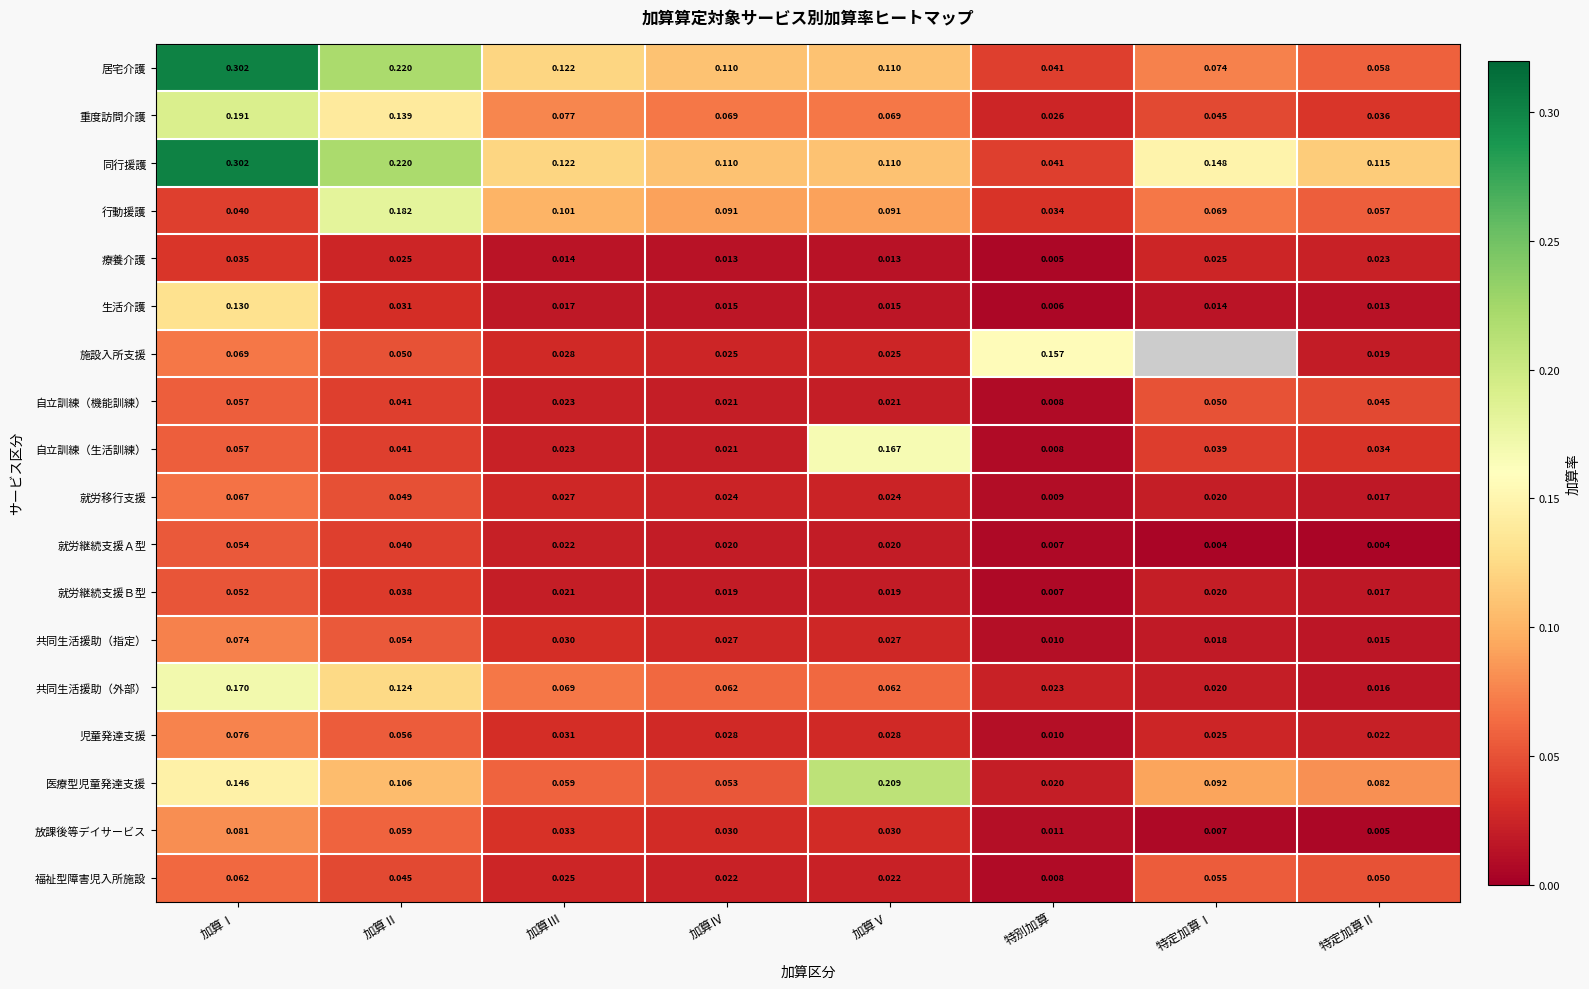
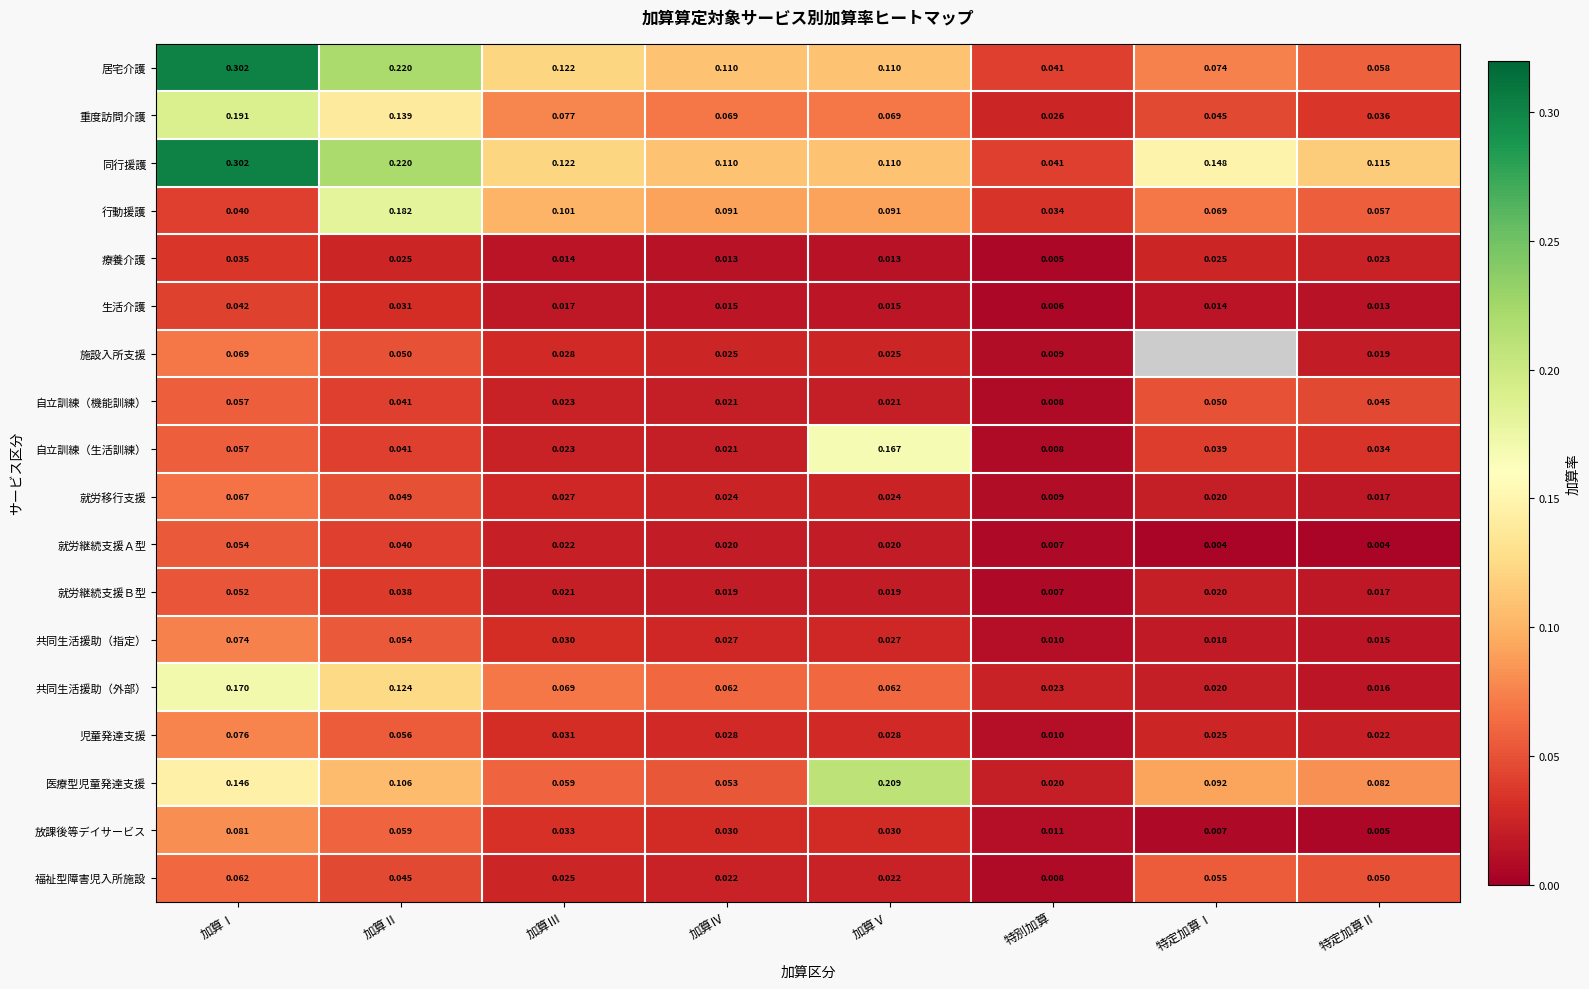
  {
    "居宅介護": {
      "加算Ⅰ": 0.302,
      "加算Ⅱ": 0.220,
      "加算Ⅲ": 0.122,
      "加算Ⅳ": 0.110,
      "加算Ⅴ": 0.110,
      "特別加算": 0.041,
      "特定加算Ⅰ": 0.074,
      "特定加算Ⅱ": 0.058
    },
    "重度訪問介護": {
      "加算Ⅰ": 0.191,
      "加算Ⅱ": 0.139,
      "加算Ⅲ": 0.077,
      "加算Ⅳ": 0.069,
      "加算Ⅴ": 0.069,
      "特別加算": 0.026,
      "特定加算Ⅰ": 0.045,
      "特定加算Ⅱ": 0.036
    },
    "同行援護": {
      "加算Ⅰ": 0.302,
      "加算Ⅱ": 0.220,
      "加算Ⅲ": 0.122,
      "加算Ⅳ": 0.110,
      "加算Ⅴ": 0.110,
      "特別加算": 0.041,
      "特定加算Ⅰ": 0.148,
      "特定加算Ⅱ": 0.115
    },
    "行動援護": {
      "加算Ⅰ": 0.040,
      "加算Ⅱ": 0.182,
      "加算Ⅲ": 0.101,
      "加算Ⅳ": 0.091,
      "加算Ⅴ": 0.091,
      "特別加算": 0.034,
      "特定加算Ⅰ": 0.069,
      "特定加算Ⅱ": 0.057
    },
    "療養介護": {
      "加算Ⅰ": 0.035,
      "加算Ⅱ": 0.025,
      "加算Ⅲ": 0.014,
      "加算Ⅳ": 0.013,
      "加算Ⅴ": 0.013,
      "特別加算": 0.005,
      "特定加算Ⅰ": 0.025,
      "特定加算Ⅱ": 0.023
    },
    "生活介護": {
-     "加算Ⅰ": 0.130,
+     "加算Ⅰ": 0.042,
      "加算Ⅱ": 0.031,
      "加算Ⅲ": 0.017,
      "加算Ⅳ": 0.015,
      "加算Ⅴ": 0.015,
      "特別加算": 0.006,
      "特定加算Ⅰ": 0.014,
      "特定加算Ⅱ": 0.013
    },
    "施設入所支援": {
      "加算Ⅰ": 0.069,
      "加算Ⅱ": 0.050,
      "加算Ⅲ": 0.028,
      "加算Ⅳ": 0.025,
      "加算Ⅴ": 0.025,
-     "特別加算": 0.157,
+     "特別加算": 0.009,
      "特定加算Ⅱ": 0.019
    },
    "自立訓練（機能訓練）": {
      "加算Ⅰ": 0.057,
      "加算Ⅱ": 0.041,
      "加算Ⅲ": 0.023,
      "加算Ⅳ": 0.021,
      "加算Ⅴ": 0.021,
      "特別加算": 0.008,
      "特定加算Ⅰ": 0.050,
      "特定加算Ⅱ": 0.045
    },
    "自立訓練（生活訓練）": {
      "加算Ⅰ": 0.057,
      "加算Ⅱ": 0.041,
      "加算Ⅲ": 0.023,
      "加算Ⅳ": 0.021,
      "加算Ⅴ": 0.167,
      "特別加算": 0.008,
      "特定加算Ⅰ": 0.039,
      "特定加算Ⅱ": 0.034
    },
    "就労移行支援": {
      "加算Ⅰ": 0.067,
      "加算Ⅱ": 0.049,
      "加算Ⅲ": 0.027,
      "加算Ⅳ": 0.024,
      "加算Ⅴ": 0.024,
      "特別加算": 0.009,
      "特定加算Ⅰ": 0.020,
      "特定加算Ⅱ": 0.017
    },
    "就労継続支援Ａ型": {
      "加算Ⅰ": 0.054,
      "加算Ⅱ": 0.040,
      "加算Ⅲ": 0.022,
      "加算Ⅳ": 0.020,
      "加算Ⅴ": 0.020,
      "特別加算": 0.007,
      "特定加算Ⅰ": 0.004,
      "特定加算Ⅱ": 0.004
    },
    "就労継続支援Ｂ型": {
      "加算Ⅰ": 0.052,
      "加算Ⅱ": 0.038,
      "加算Ⅲ": 0.021,
      "加算Ⅳ": 0.019,
      "加算Ⅴ": 0.019,
      "特別加算": 0.007,
      "特定加算Ⅰ": 0.020,
      "特定加算Ⅱ": 0.017
    },
    "共同生活援助（指定）": {
      "加算Ⅰ": 0.074,
      "加算Ⅱ": 0.054,
      "加算Ⅲ": 0.030,
      "加算Ⅳ": 0.027,
      "加算Ⅴ": 0.027,
      "特別加算": 0.010,
      "特定加算Ⅰ": 0.018,
      "特定加算Ⅱ": 0.015
    },
    "共同生活援助（外部）": {
      "加算Ⅰ": 0.170,
      "加算Ⅱ": 0.124,
      "加算Ⅲ": 0.069,
      "加算Ⅳ": 0.062,
      "加算Ⅴ": 0.062,
      "特別加算": 0.023,
      "特定加算Ⅰ": 0.020,
      "特定加算Ⅱ": 0.016
    },
    "児童発達支援": {
      "加算Ⅰ": 0.076,
      "加算Ⅱ": 0.056,
      "加算Ⅲ": 0.031,
      "加算Ⅳ": 0.028,
      "加算Ⅴ": 0.028,
      "特別加算": 0.010,
      "特定加算Ⅰ": 0.025,
      "特定加算Ⅱ": 0.022
    },
    "医療型児童発達支援": {
      "加算Ⅰ": 0.146,
      "加算Ⅱ": 0.106,
      "加算Ⅲ": 0.059,
      "加算Ⅳ": 0.053,
      "加算Ⅴ": 0.209,
      "特別加算": 0.020,
      "特定加算Ⅰ": 0.092,
      "特定加算Ⅱ": 0.082
    },
    "放課後等デイサービス": {
      "加算Ⅰ": 0.081,
      "加算Ⅱ": 0.059,
      "加算Ⅲ": 0.033,
      "加算Ⅳ": 0.030,
      "加算Ⅴ": 0.030,
      "特別加算": 0.011,
      "特定加算Ⅰ": 0.007,
      "特定加算Ⅱ": 0.005
    },
    "福祉型障害児入所施設": {
      "加算Ⅰ": 0.062,
      "加算Ⅱ": 0.045,
      "加算Ⅲ": 0.025,
      "加算Ⅳ": 0.022,
      "加算Ⅴ": 0.022,
      "特別加算": 0.008,
      "特定加算Ⅰ": 0.055,
      "特定加算Ⅱ": 0.050
    }
  }
